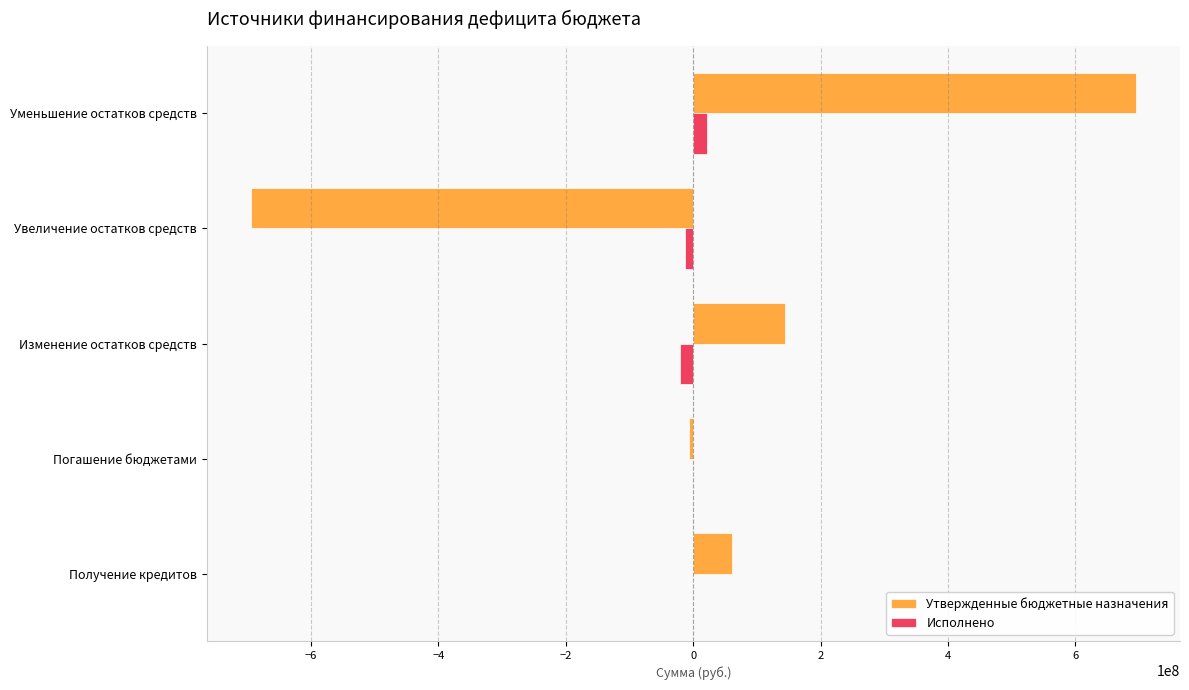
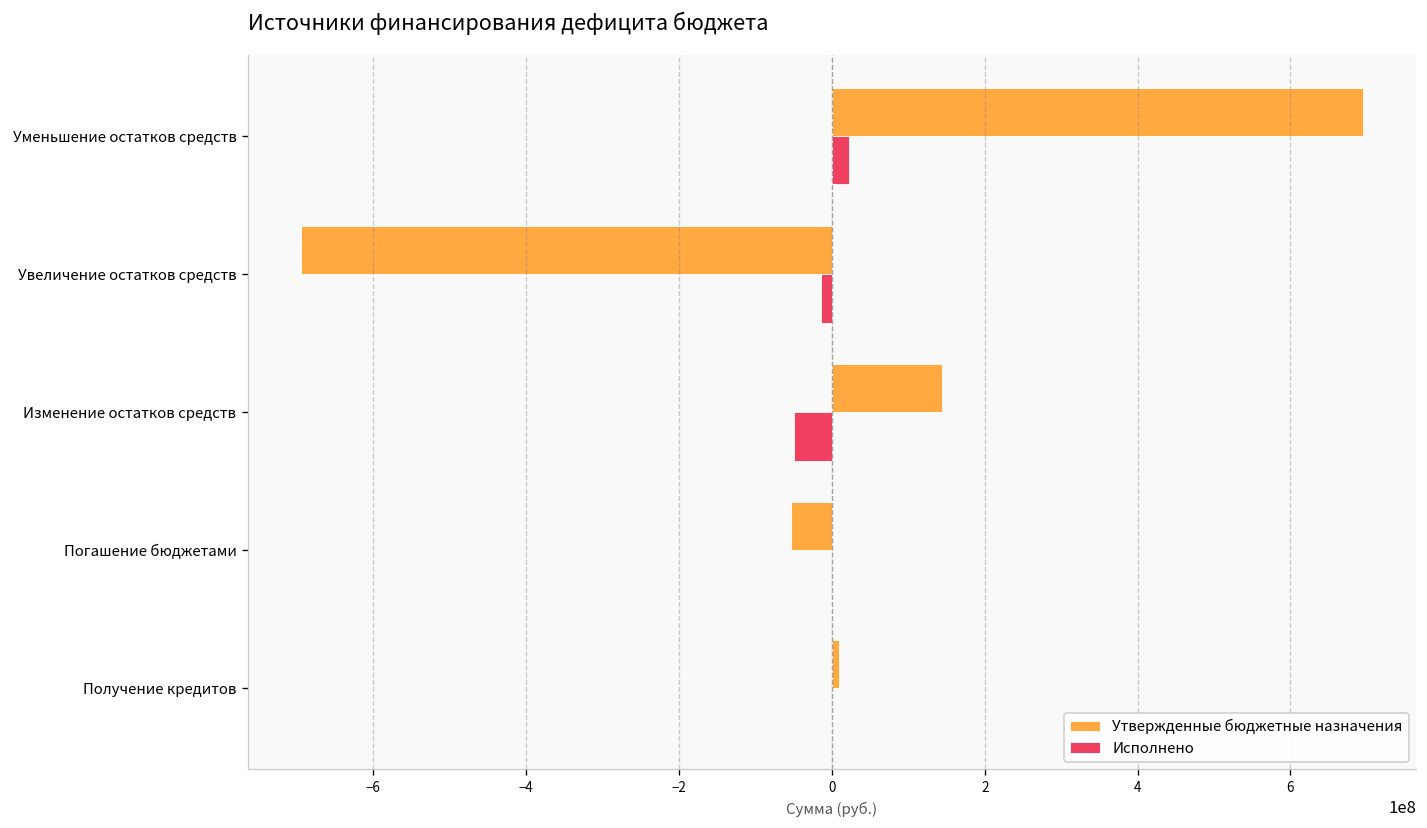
  {
    "Утвержденные бюджетные назначения": {
      "Уменьшение остатков средств": 690000000,
      "Увеличение остатков средств": -690000000,
      "Изменение остатков средств": 140000000,
-     "Погашение бюджетами": -10000000,
-     "Получение кредитов": 60000000
+     "Погашение бюджетами": -50000000,
+     "Получение кредитов": 10000000
    },
    "Исполнено": {
      "Уменьшение остатков средств": 20000000,
      "Увеличение остатков средств": -10000000,
-     "Изменение остатков средств": -20000000,
+     "Изменение остатков средств": -50000000,
      "Погашение бюджетами": 0,
      "Получение кредитов": 0
    }
  }
